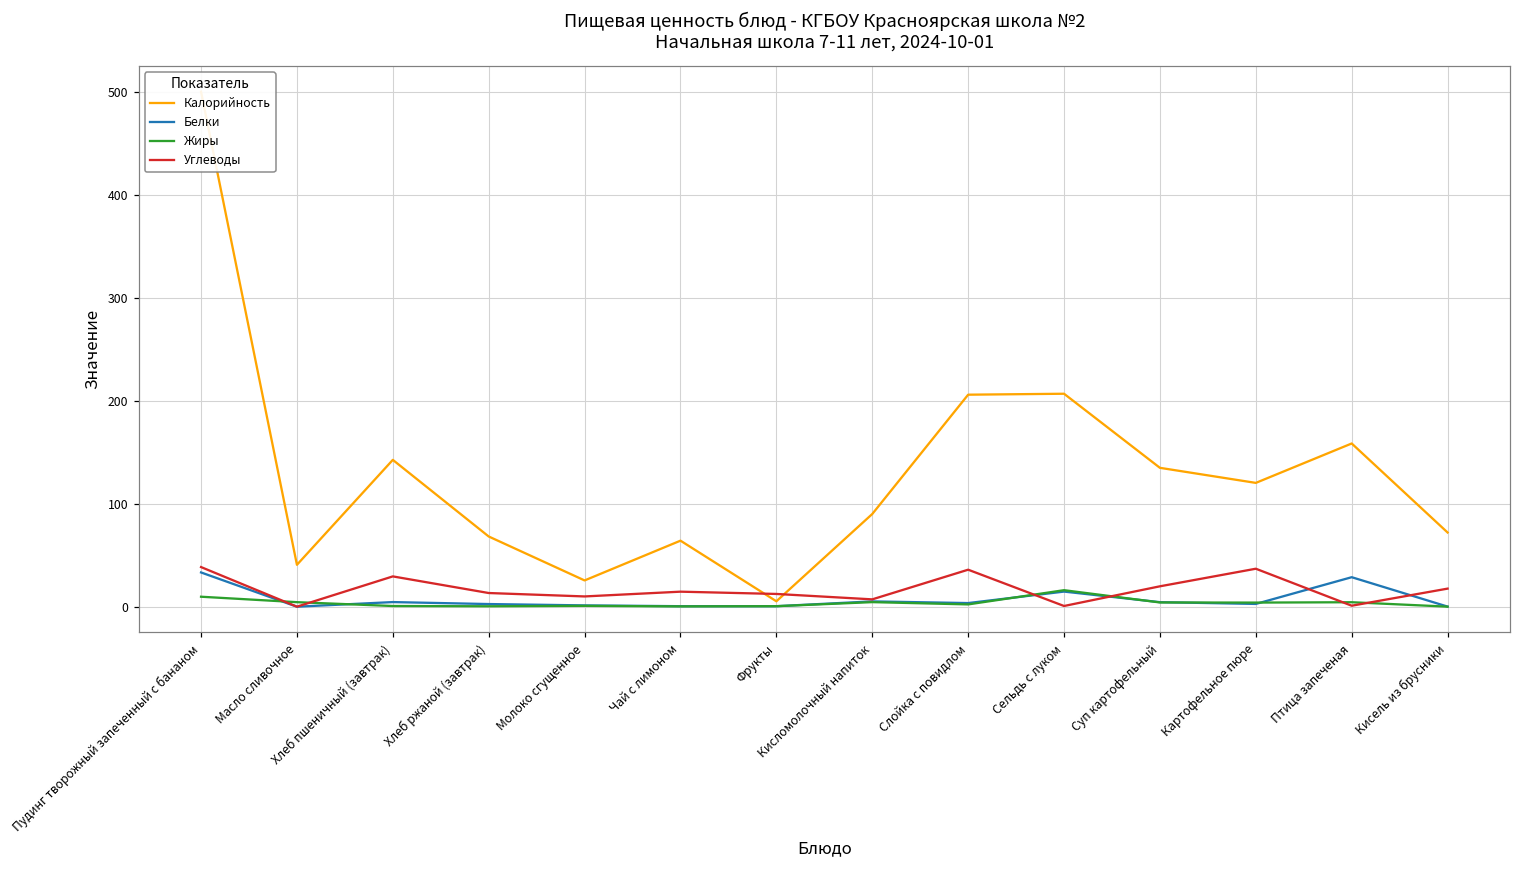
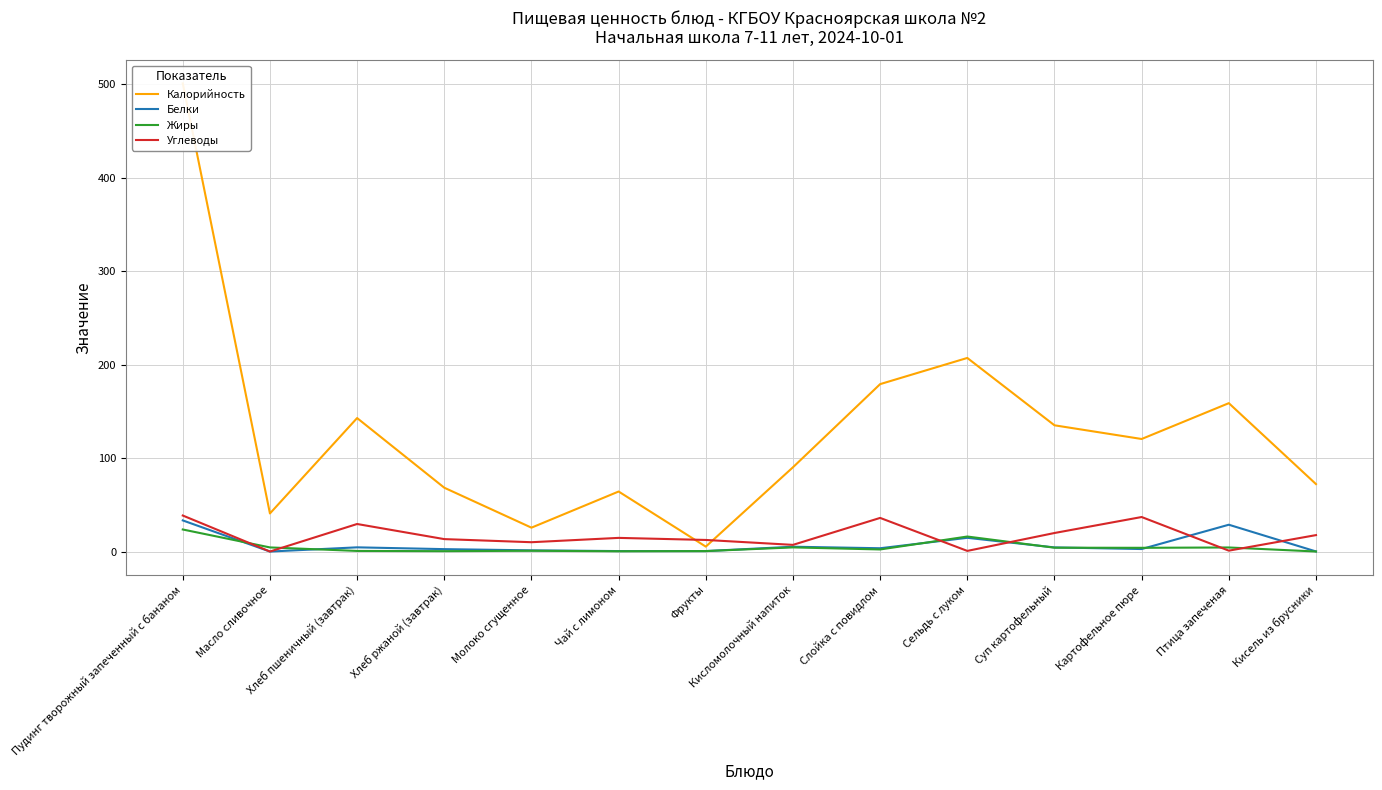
  {
    "Калорийность": {
      "Масло сливочное": 40,
      "Хлеб пшеничный (завтрак)": 140,
      "Хлеб ржаной (завтрак)": 70,
      "Молоко сгущенное": 30,
      "Чай с лимоном": 60,
      "Фрукты": 10,
      "Кисломолочный напиток": 90,
-     "Слойка с повидлом": 210,
+     "Слойка с повидлом": 180,
      "Сельдь с луком": 210,
      "Суп картофельный": 140,
      "Картофельное пюре": 120,
      "Птица запеченая": 160,
      "Кисель из брусники": 70
    },
    "Белки": {
      "Пудинг творожный запеченный с бананом": 30,
      "Хлеб пшеничный (завтрак)": 0,
      "Птица запеченая": 30
    },
    "Жиры": {
-     "Пудинг творожный запеченный с бананом": 10,
+     "Пудинг творожный запеченный с бананом": 20,
      "Масло сливочное": 0,
      "Хлеб пшеничный (завтрак)": 0,
      "Птица запеченая": 0
    },
    "Углеводы": {
      "Пудинг творожный запеченный с бананом": 40,
      "Хлеб пшеничный (завтрак)": 30,
      "Хлеб ржаной (завтрак)": 10,
      "Молоко сгущенное": 10,
      "Чай с лимоном": 10,
      "Фрукты": 10,
      "Слойка с повидлом": 40,
      "Сельдь с луком": 0,
      "Суп картофельный": 20,
      "Картофельное пюре": 40,
      "Птица запеченая": 0,
      "Кисель из брусники": 20
    }
  }
